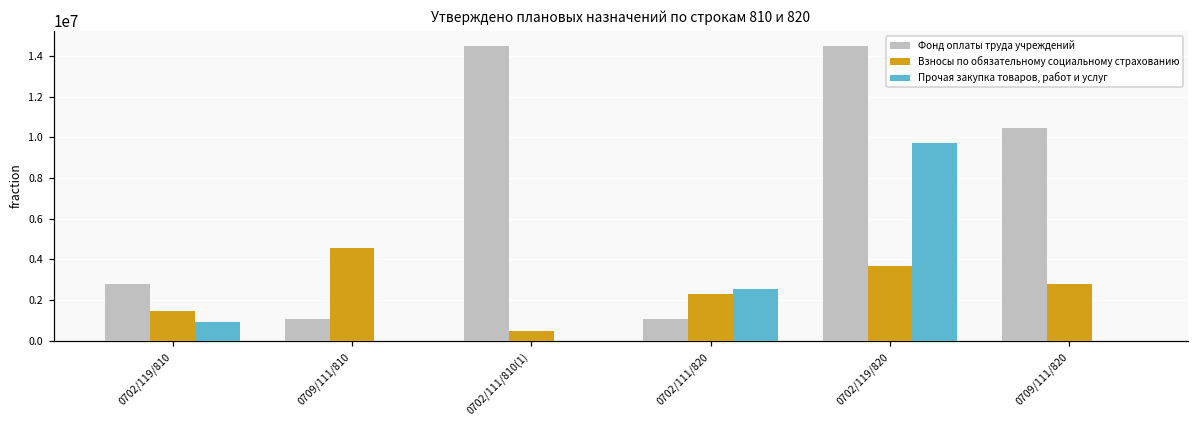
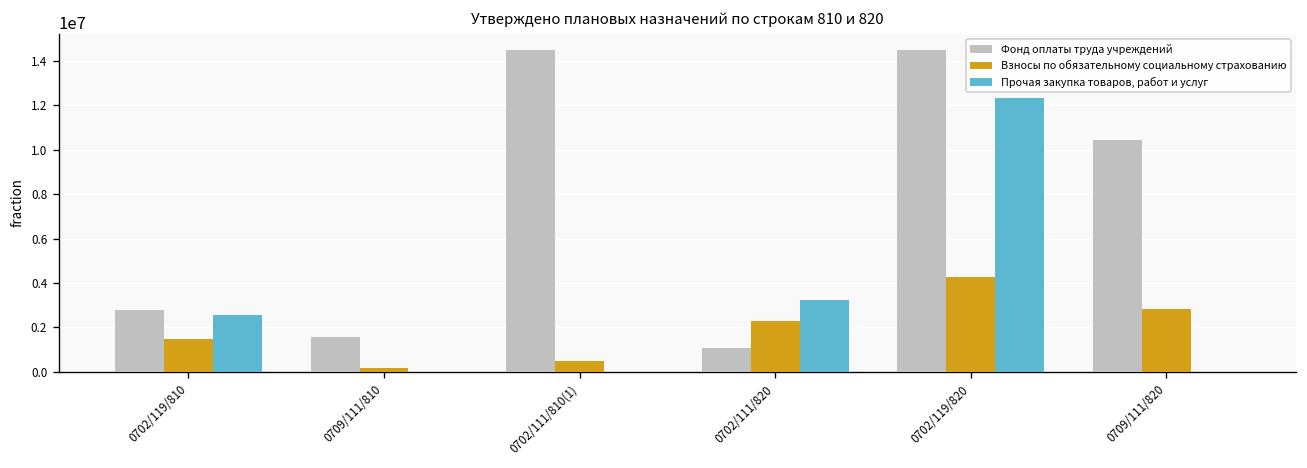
  {
    "Фонд оплаты труда учреждений": {
      "0702/119/810": 2800000,
-     "0709/111/810": 1000000,
+     "0709/111/810": 1600000,
      "0702/111/810(1)": 14500000,
      "0702/111/820": 1100000,
      "0702/119/820": 14500000,
      "0709/111/820": 10400000
    },
    "Взносы по обязательному социальному страхованию": {
      "0702/119/810": 1500000,
-     "0709/111/810": 4600000,
+     "0709/111/810": 200000,
      "0702/111/810(1)": 500000,
      "0702/111/820": 2300000,
-     "0702/119/820": 3700000,
+     "0702/119/820": 4300000,
      "0709/111/820": 2800000
    },
    "Прочая закупка товаров, работ и услуг": {
-     "0702/119/810": 900000,
+     "0702/119/810": 2600000,
      "0709/111/810": 0,
      "0702/111/810(1)": 0,
-     "0702/111/820": 2600000,
-     "0702/119/820": 9700000,
+     "0702/111/820": 3200000,
+     "0702/119/820": 12300000,
      "0709/111/820": 0
    }
  }
